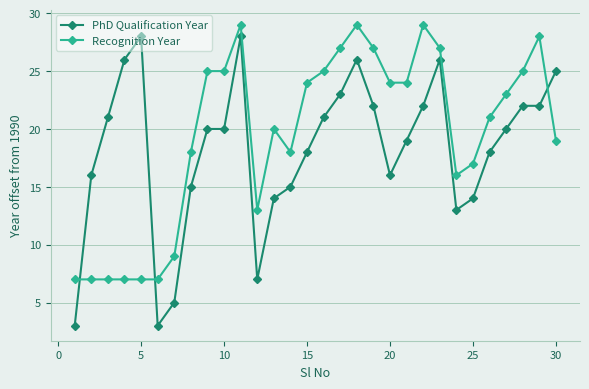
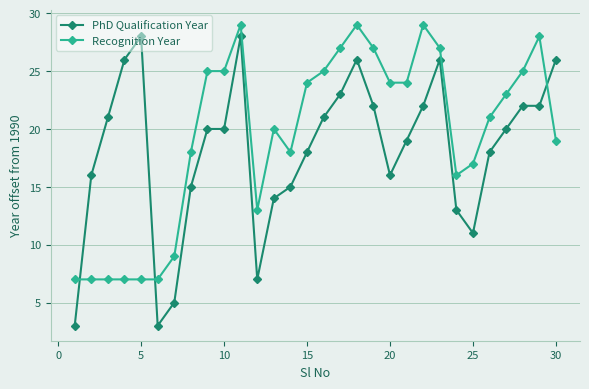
  {
    "PhD Qualification Year": {
      "10": 20.0,
      "15": 18.0,
      "20": 16.0,
-     "25": 14.0,
-     "30": 25.0
+     "25": 11.0,
+     "30": 26.0
    },
    "Recognition Year": {
      "5": 7.0,
      "10": 25.0,
      "15": 24.0,
      "20": 24.0,
      "25": 17.0,
      "30": 19.0
    }
  }
